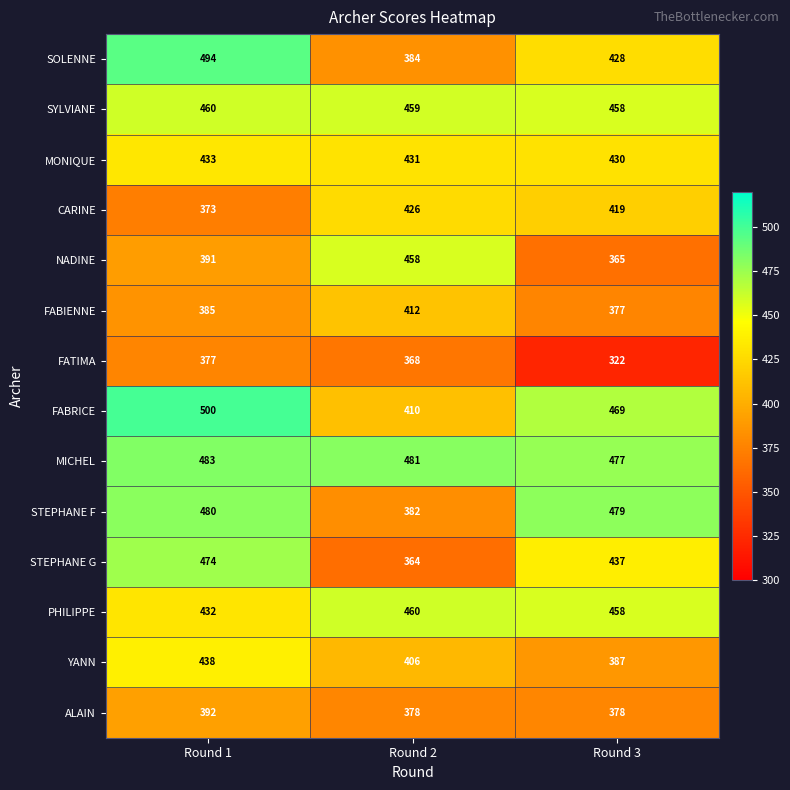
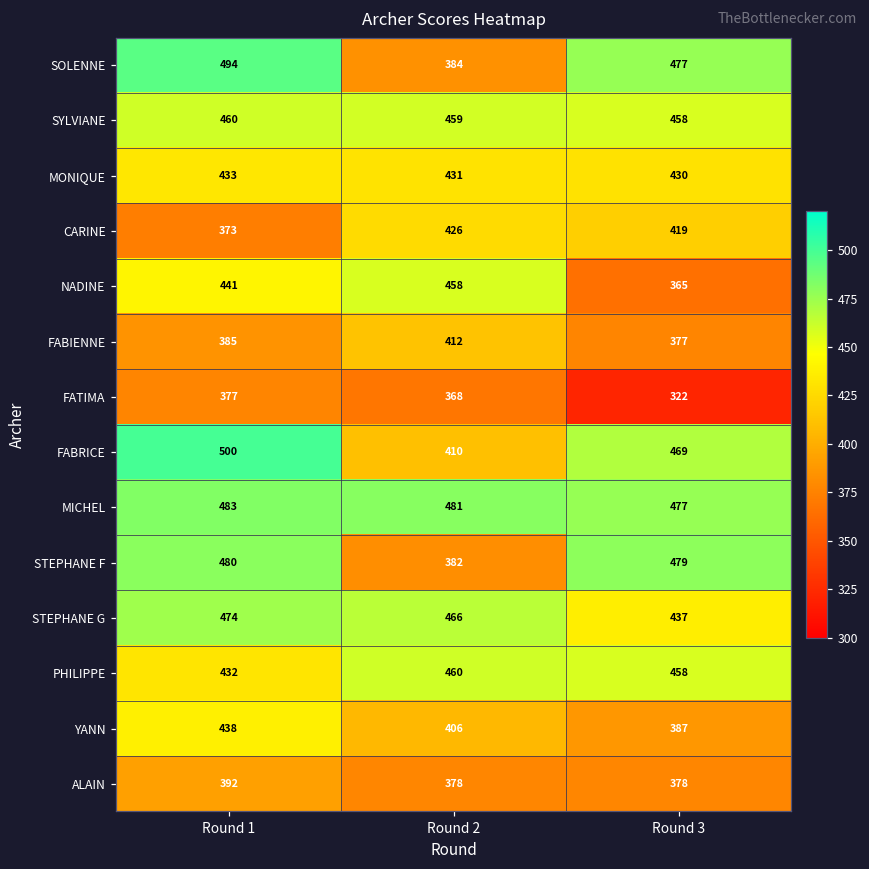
  {
    "SOLENNE": {
      "Round 1": 494,
      "Round 2": 384,
-     "Round 3": 428
+     "Round 3": 477
    },
    "SYLVIANE": {
      "Round 1": 460,
      "Round 2": 459,
      "Round 3": 458
    },
    "MONIQUE": {
      "Round 1": 433,
      "Round 2": 431,
      "Round 3": 430
    },
    "CARINE": {
      "Round 1": 373,
      "Round 2": 426,
      "Round 3": 419
    },
    "NADINE": {
-     "Round 1": 391,
+     "Round 1": 441,
      "Round 2": 458,
      "Round 3": 365
    },
    "FABIENNE": {
      "Round 1": 385,
      "Round 2": 412,
      "Round 3": 377
    },
    "FATIMA": {
      "Round 1": 377,
      "Round 2": 368,
      "Round 3": 322
    },
    "FABRICE": {
      "Round 1": 500,
      "Round 2": 410,
      "Round 3": 469
    },
    "MICHEL": {
      "Round 1": 483,
      "Round 2": 481,
      "Round 3": 477
    },
    "STEPHANE F": {
      "Round 1": 480,
      "Round 2": 382,
      "Round 3": 479
    },
    "STEPHANE G": {
      "Round 1": 474,
-     "Round 2": 364,
+     "Round 2": 466,
      "Round 3": 437
    },
    "PHILIPPE": {
      "Round 1": 432,
      "Round 2": 460,
      "Round 3": 458
    },
    "YANN": {
      "Round 1": 438,
      "Round 2": 406,
      "Round 3": 387
    },
    "ALAIN": {
      "Round 1": 392,
      "Round 2": 378,
      "Round 3": 378
    }
  }
